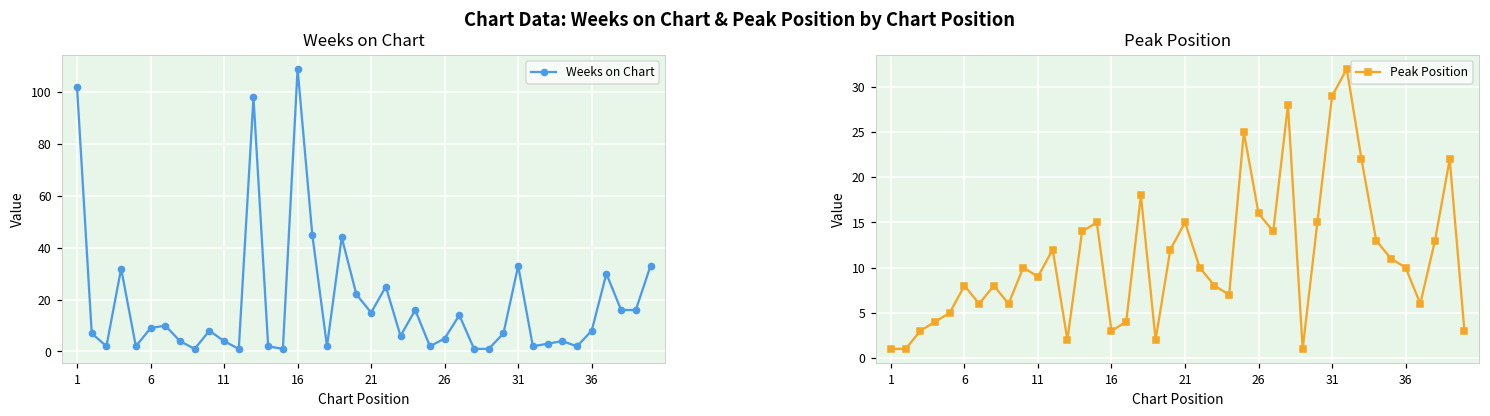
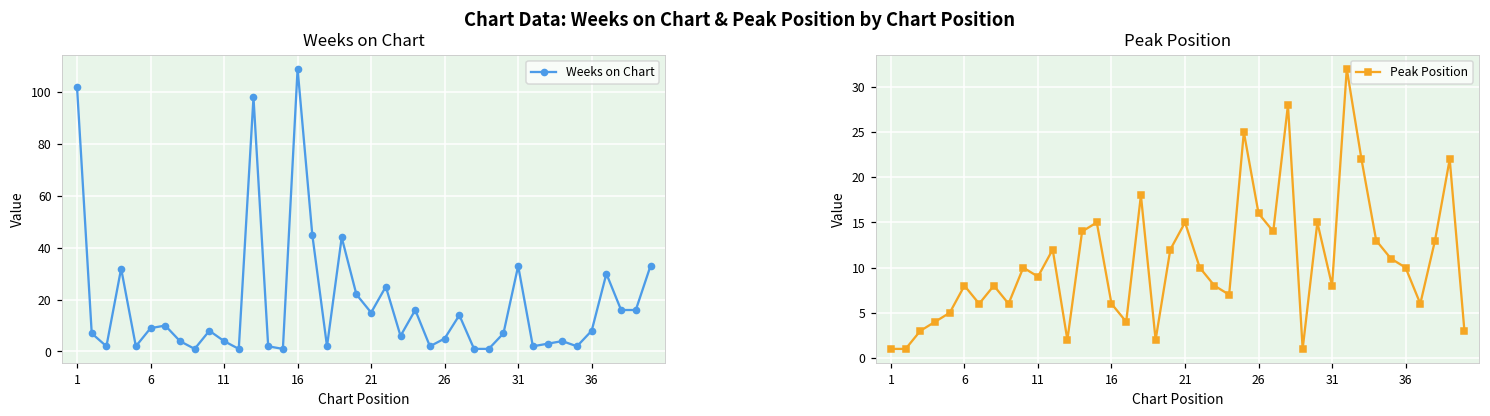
  {
    "Weeks on Chart": {
      "1": 102,
      "6": 9,
      "11": 4,
      "16": 109,
      "21": 15,
      "26": 5,
      "31": 33,
      "36": 8
    },
    "Peak Position": {
      "1": 1,
      "6": 8,
      "11": 9,
-     "16": 3,
+     "16": 6,
      "21": 15,
      "26": 16,
-     "31": 29,
+     "31": 8,
      "36": 10
    }
  }
